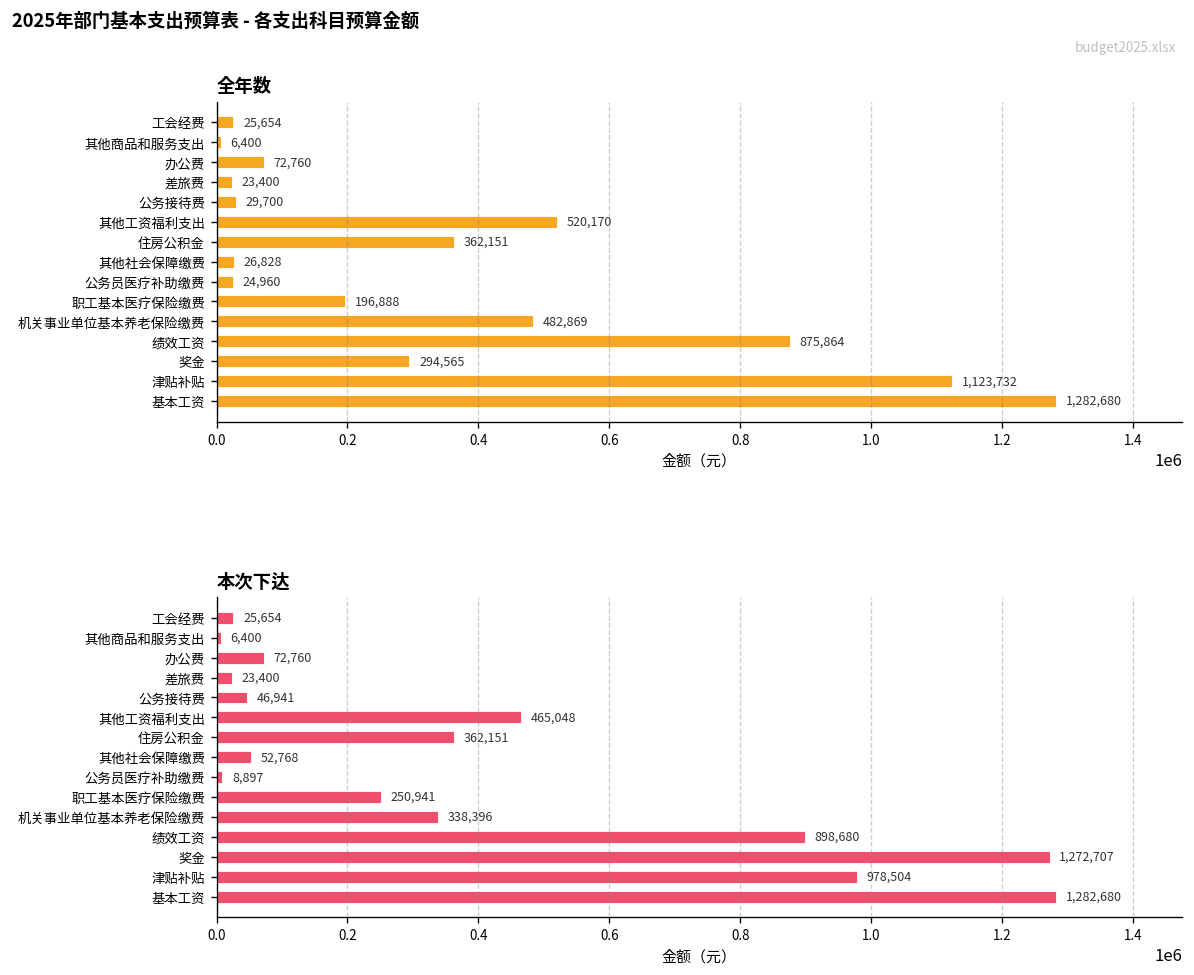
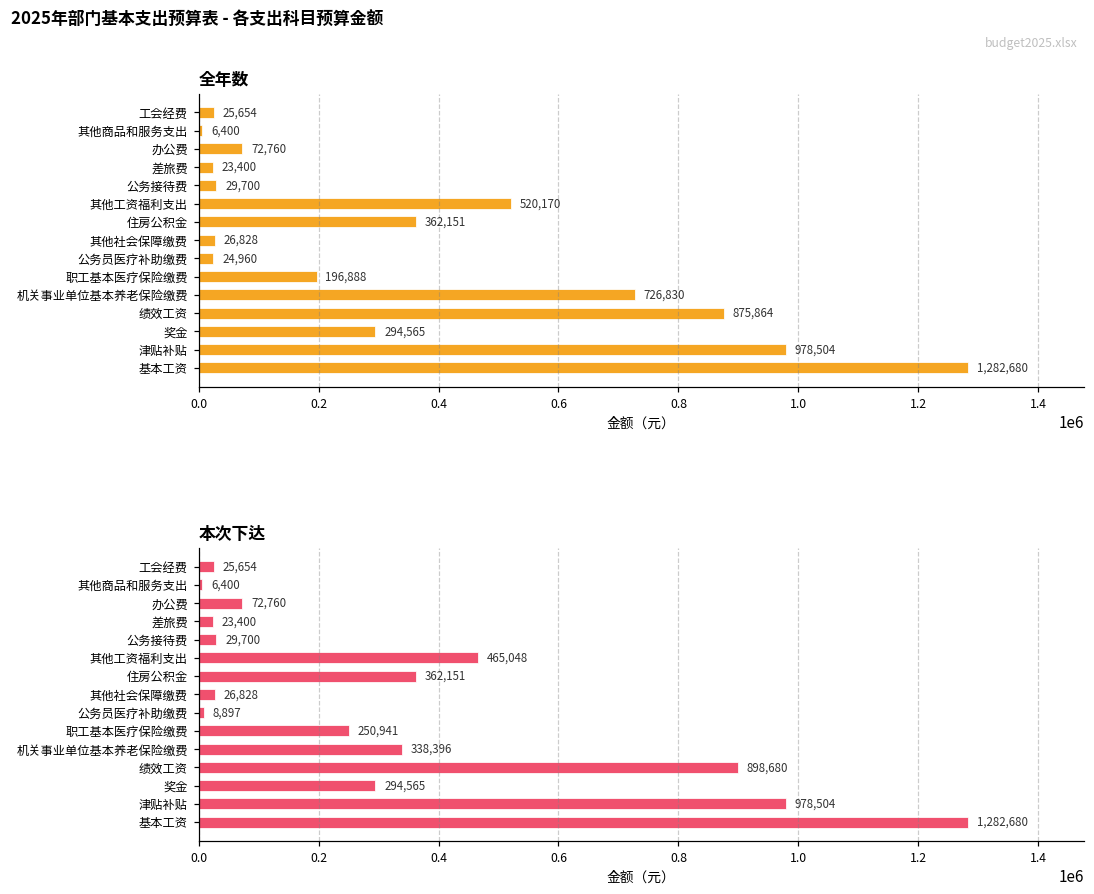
  {
    "全年数": {
      "工会经费": "25,654",
      "其他商品和服务支出": "6,400",
      "办公费": "72,760",
      "差旅费": "23,400",
      "公务接待费": "29,700",
      "其他工资福利支出": "520,170",
      "住房公积金": "362,151",
      "其他社会保障缴费": "26,828",
      "公务员医疗补助缴费": "24,960",
      "职工基本医疗保险缴费": "196,888",
-     "机关事业单位基本养老保险缴费": "482,869",
+     "机关事业单位基本养老保险缴费": "726,830",
      "绩效工资": "875,864",
      "奖金": "294,565",
-     "津贴补贴": "1,123,732",
+     "津贴补贴": "978,504",
      "基本工资": "1,282,680"
    },
    "本次下达": {
      "工会经费": "25,654",
      "其他商品和服务支出": "6,400",
      "办公费": "72,760",
      "差旅费": "23,400",
-     "公务接待费": "46,941",
+     "公务接待费": "29,700",
      "其他工资福利支出": "465,048",
      "住房公积金": "362,151",
-     "其他社会保障缴费": "52,768",
+     "其他社会保障缴费": "26,828",
      "公务员医疗补助缴费": "8,897",
      "职工基本医疗保险缴费": "250,941",
      "机关事业单位基本养老保险缴费": "338,396",
      "绩效工资": "898,680",
-     "奖金": "1,272,707",
+     "奖金": "294,565",
      "津贴补贴": "978,504",
      "基本工资": "1,282,680"
    }
  }
